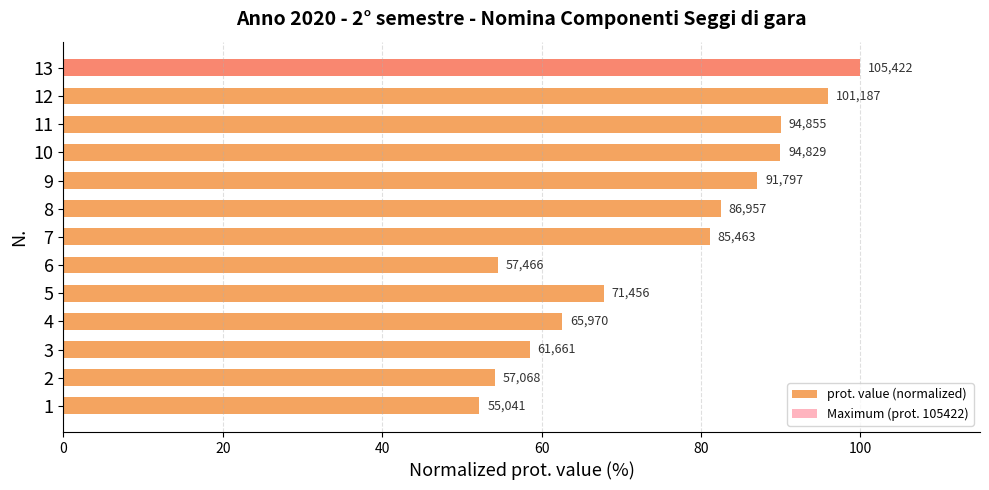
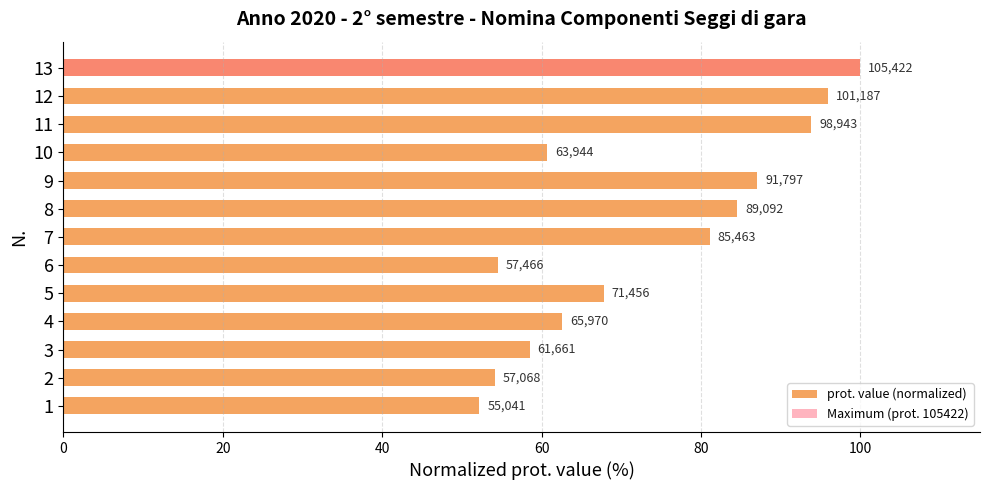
  {
    "prot. value (normalized)": {
-     "11": "94,855",
-     "10": "94,829",
-     "8": "86,957"
+     "11": "98,943",
+     "10": "63,944",
+     "8": "89,092"
    }
  }
